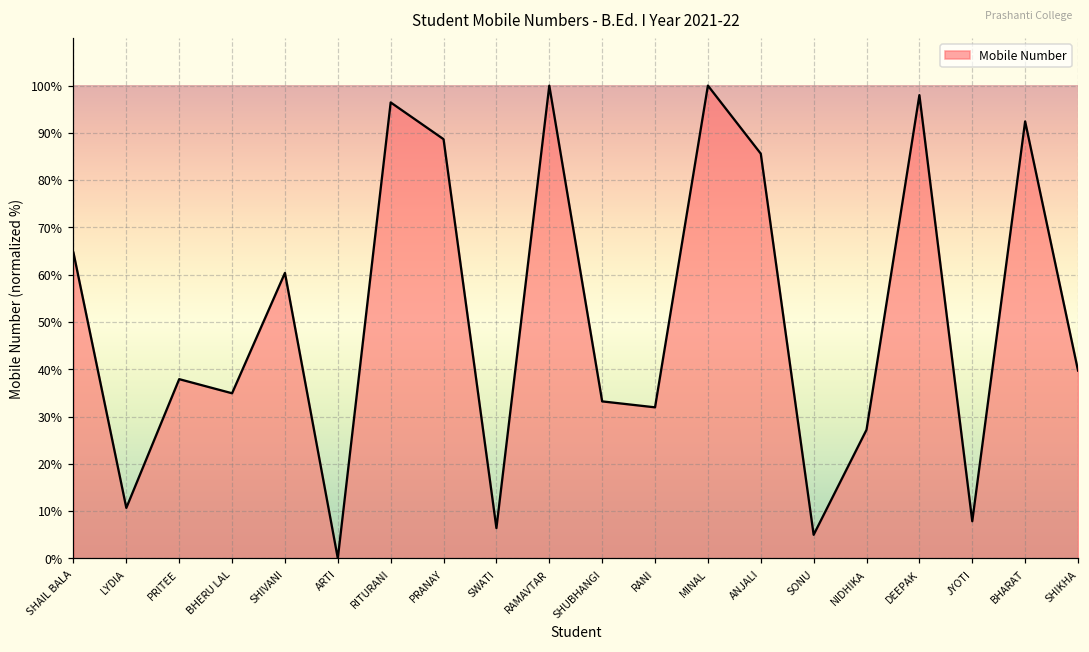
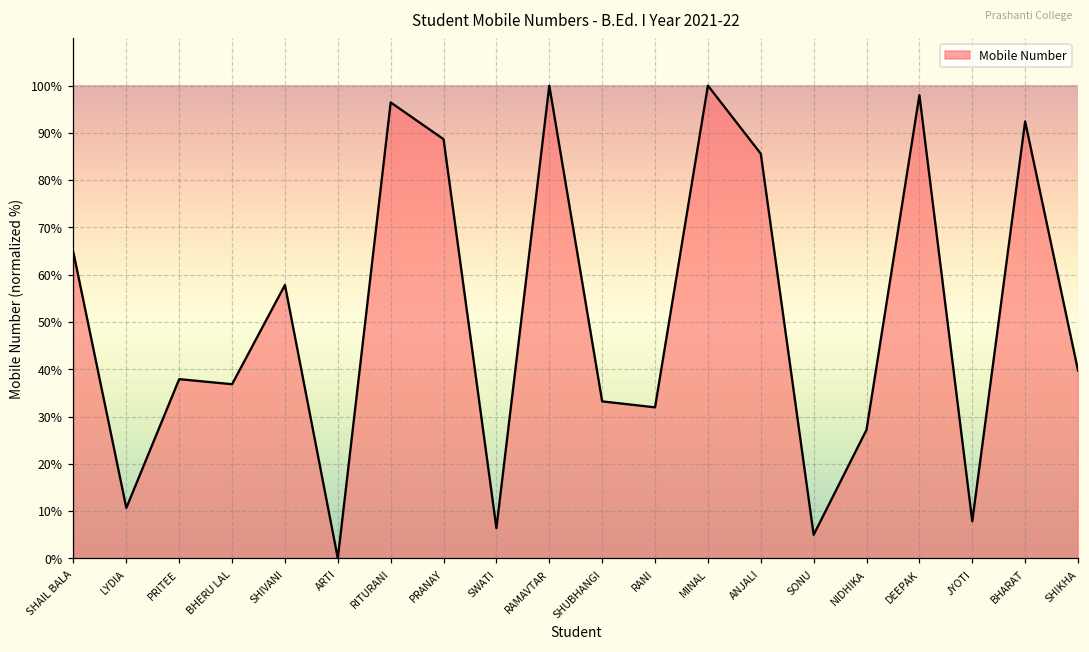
  {
    "SHAIL BALA": "65%",
    "LYDIA": "11%",
    "PRITEE": "38%",
-   "BHERU LAL": "35%",
-   "SHIVANI": "60%",
+   "BHERU LAL": "37%",
+   "SHIVANI": "58%",
    "ARTI": "0%",
    "RITURANI": "96%",
    "PRANAY": "89%",
    "SWATI": "6%",
    "RAMAVTAR": "100%",
    "SHUBHANGI": "33%",
    "RANI": "32%",
    "MINAL": "100%",
    "ANJALI": "86%",
    "SONU": "5%",
    "NIDHIKA": "27%",
    "DEEPAK": "98%",
    "JYOTI": "8%",
    "BHARAT": "92%",
    "SHIKHA": "40%"
  }
